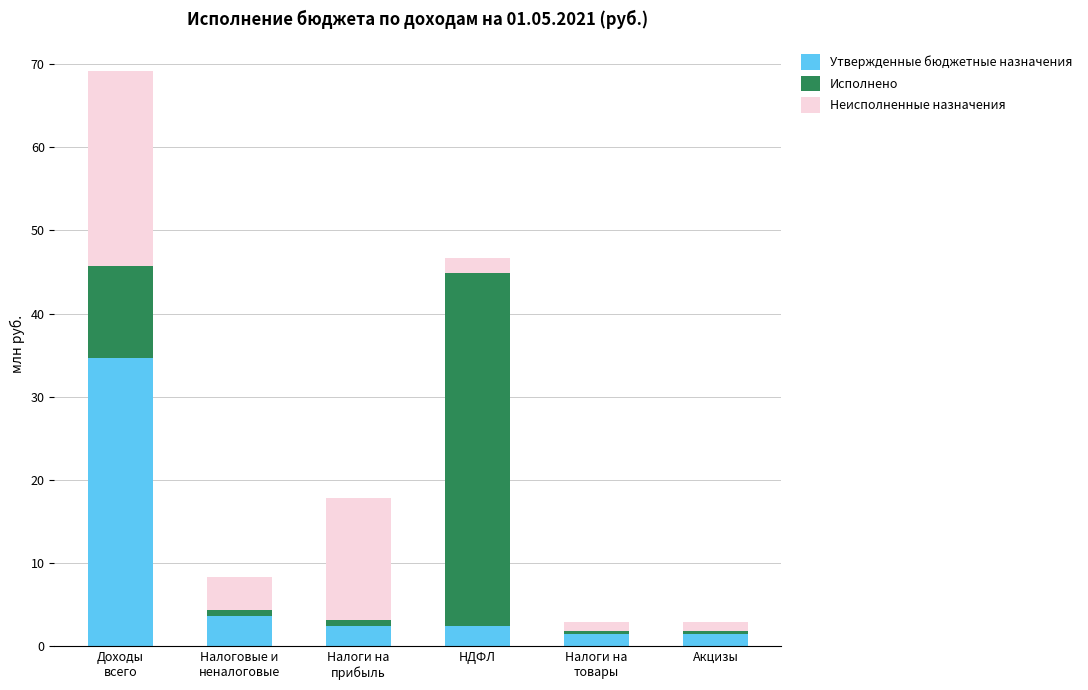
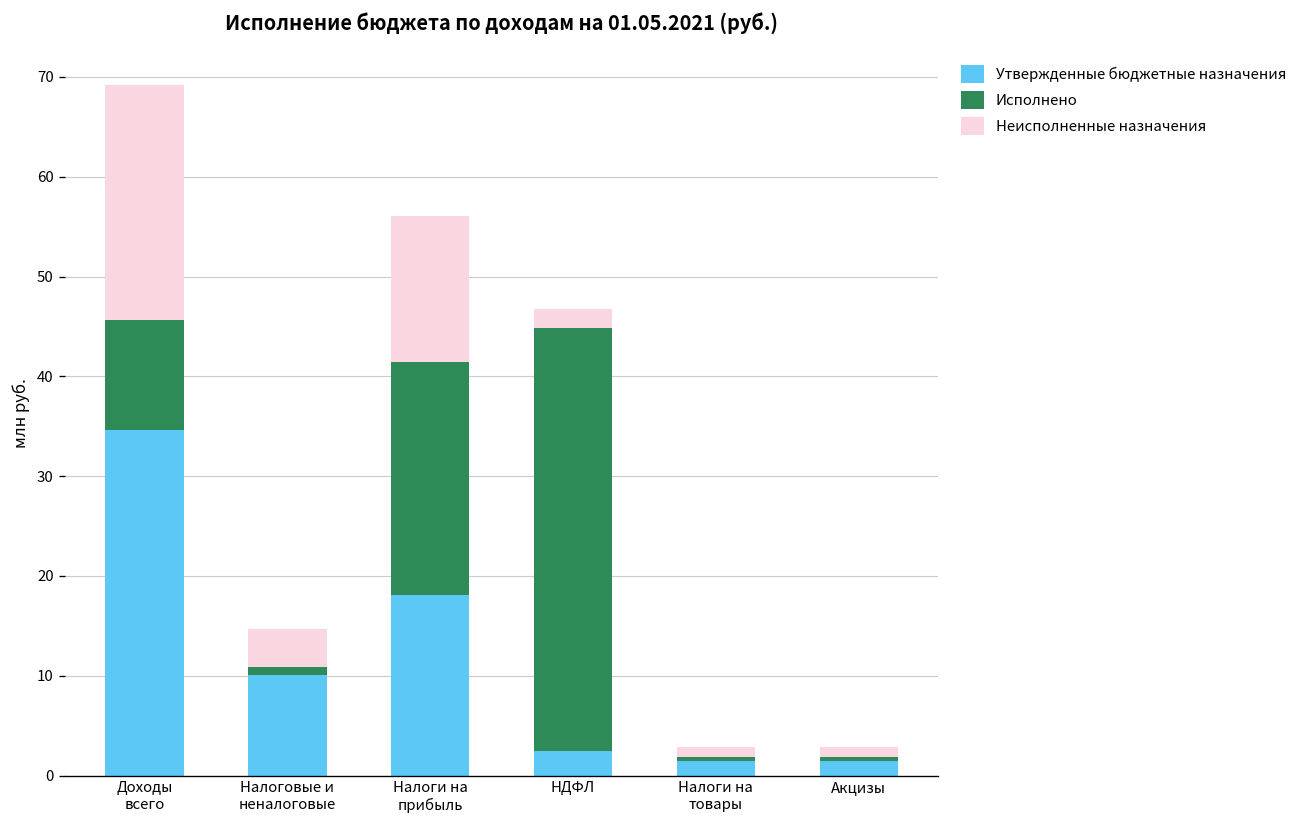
  {
    "Утвержденные бюджетные назначения": {
      "Доходы всего": 35,
-     "Налоговые и неналоговые": 4,
-     "Налоги на прибыль": 3,
+     "Налоговые и неналоговые": 10,
+     "Налоги на прибыль": 18,
      "НДФЛ": 3,
      "Налоги на товары": 1,
      "Акцизы": 1
    },
    "Исполнено": {
      "Доходы всего": 11,
      "Налоговые и неналоговые": 1,
-     "Налоги на прибыль": 1,
+     "Налоги на прибыль": 23,
      "НДФЛ": 42,
      "Налоги на товары": 0,
      "Акцизы": 0
    },
    "Неисполненные назначения": {
      "Доходы всего": 24,
      "Налоговые и неналоговые": 4,
      "Налоги на прибыль": 15,
      "НДФЛ": 2,
      "Налоги на товары": 1,
      "Акцизы": 1
    }
  }
